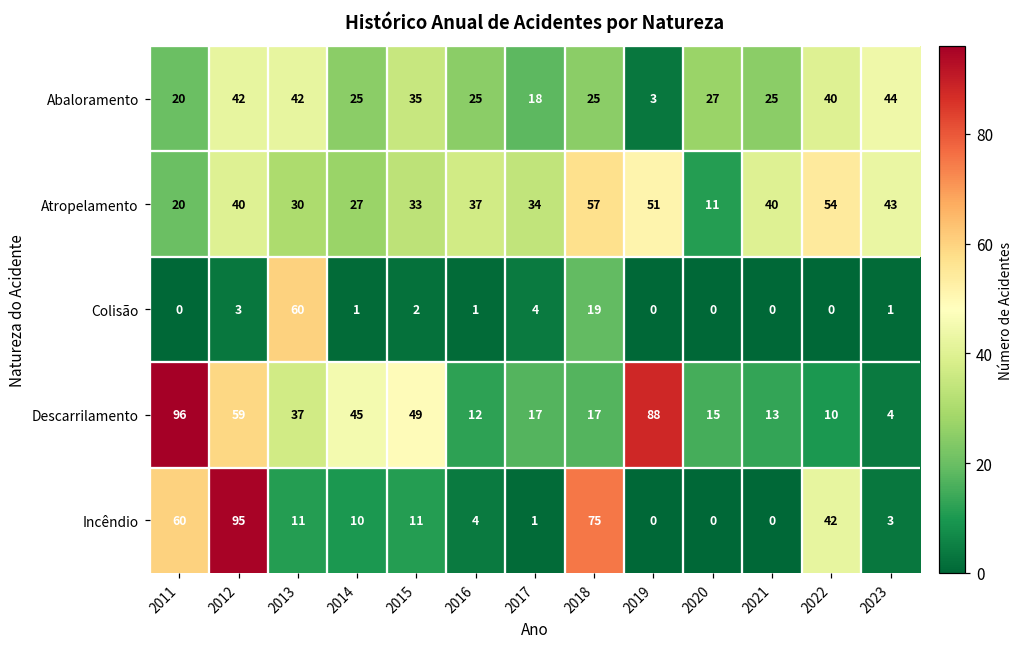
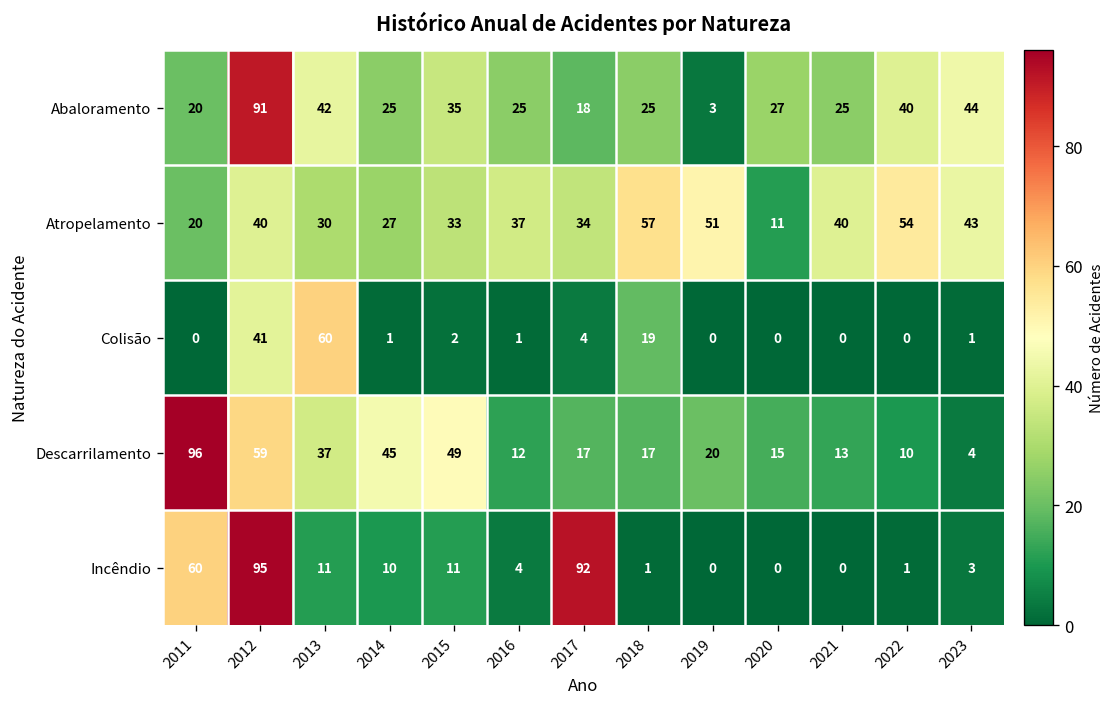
  {
    "Abaloramento": {
      "2011": 20,
-     "2012": 42,
+     "2012": 91,
      "2013": 42,
      "2014": 25,
      "2015": 35,
      "2016": 25,
      "2017": 18,
      "2018": 25,
      "2019": 3,
      "2020": 27,
      "2021": 25,
      "2022": 40,
      "2023": 44
    },
    "Atropelamento": {
      "2011": 20,
      "2012": 40,
      "2013": 30,
      "2014": 27,
      "2015": 33,
      "2016": 37,
      "2017": 34,
      "2018": 57,
      "2019": 51,
      "2020": 11,
      "2021": 40,
      "2022": 54,
      "2023": 43
    },
    "Colisão": {
      "2011": 0,
-     "2012": 3,
+     "2012": 41,
      "2013": 60,
      "2014": 1,
      "2015": 2,
      "2016": 1,
      "2017": 4,
      "2018": 19,
      "2019": 0,
      "2020": 0,
      "2021": 0,
      "2022": 0,
      "2023": 1
    },
    "Descarrilamento": {
      "2011": 96,
      "2012": 59,
      "2013": 37,
      "2014": 45,
      "2015": 49,
      "2016": 12,
      "2017": 17,
      "2018": 17,
-     "2019": 88,
+     "2019": 20,
      "2020": 15,
      "2021": 13,
      "2022": 10,
      "2023": 4
    },
    "Incêndio": {
      "2011": 60,
      "2012": 95,
      "2013": 11,
      "2014": 10,
      "2015": 11,
      "2016": 4,
-     "2017": 1,
-     "2018": 75,
+     "2017": 92,
+     "2018": 1,
      "2019": 0,
      "2020": 0,
      "2021": 0,
-     "2022": 42,
+     "2022": 1,
      "2023": 3
    }
  }
